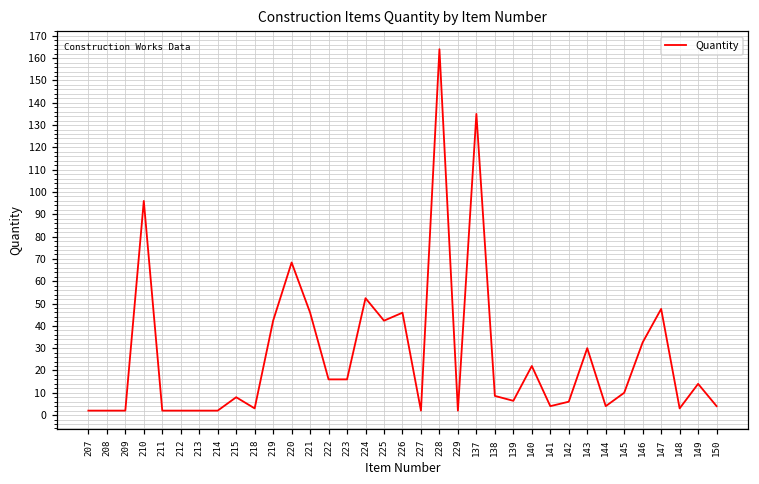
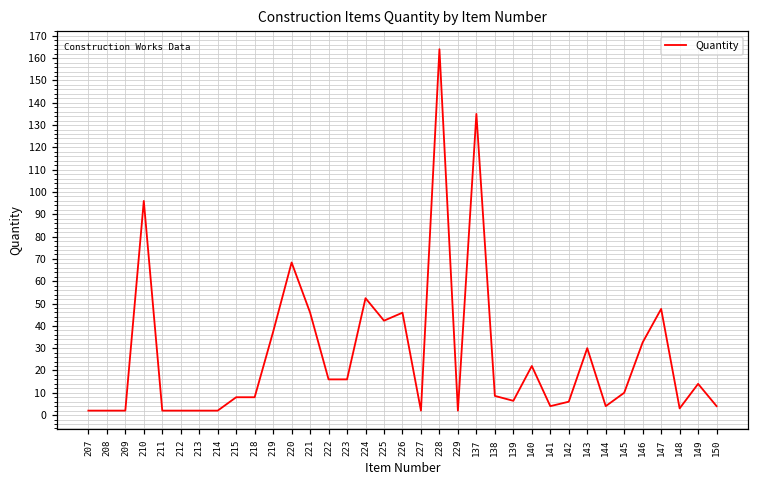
  {
    "207": 2,
    "208": 2,
    "209": 2,
    "210": 96,
    "211": 2,
    "212": 2,
    "213": 2,
    "214": 2,
    "215": 8,
-   "218": 3,
-   "219": 42,
+   "218": 8,
+   "219": 37,
    "220": 68,
    "221": 46,
    "222": 16,
    "223": 16,
    "224": 52,
    "225": 42,
    "226": 46,
    "227": 2,
    "228": 164,
    "229": 2,
    "137": 135,
    "138": 9,
    "139": 6,
    "140": 22,
    "141": 4,
    "142": 6,
    "143": 30,
    "144": 4,
    "145": 10,
    "146": 33,
    "147": 48,
    "148": 3,
    "149": 14,
    "150": 4
  }
